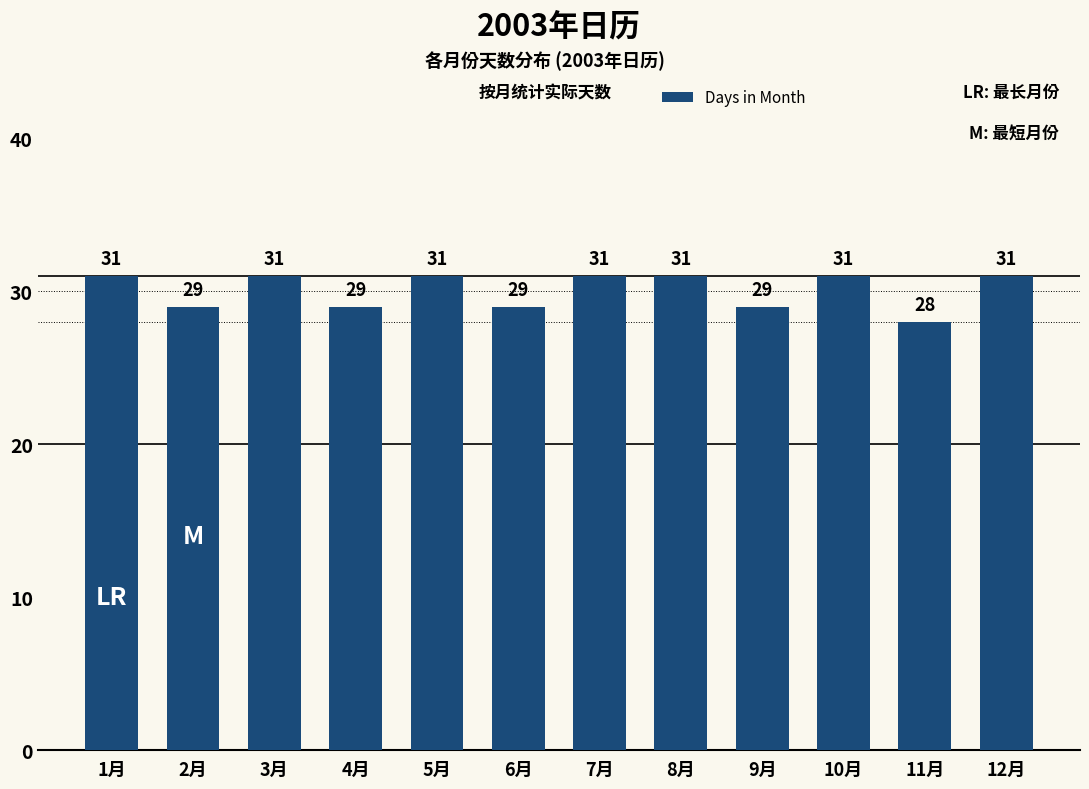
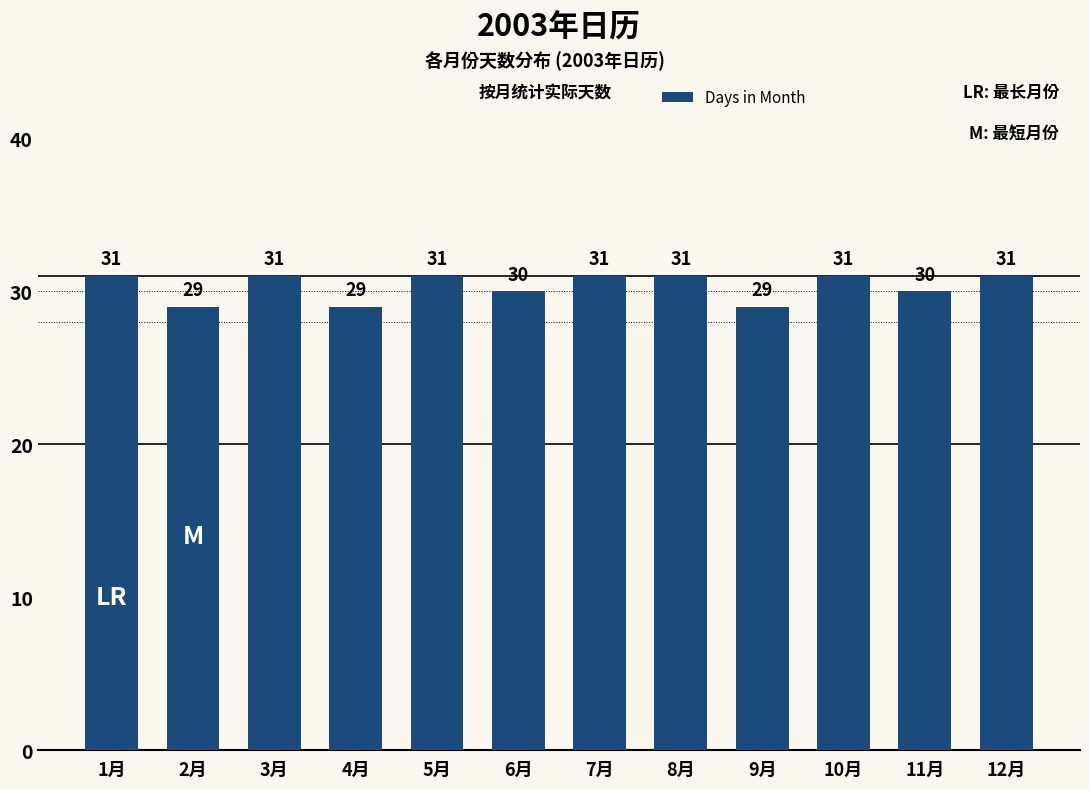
  {
    "1月": 31,
    "2月": 29,
    "3月": 31,
    "4月": 29,
    "5月": 31,
-   "6月": 29,
+   "6月": 30,
    "7月": 31,
    "8月": 31,
    "9月": 29,
    "10月": 31,
-   "11月": 28,
+   "11月": 30,
    "12月": 31
  }
